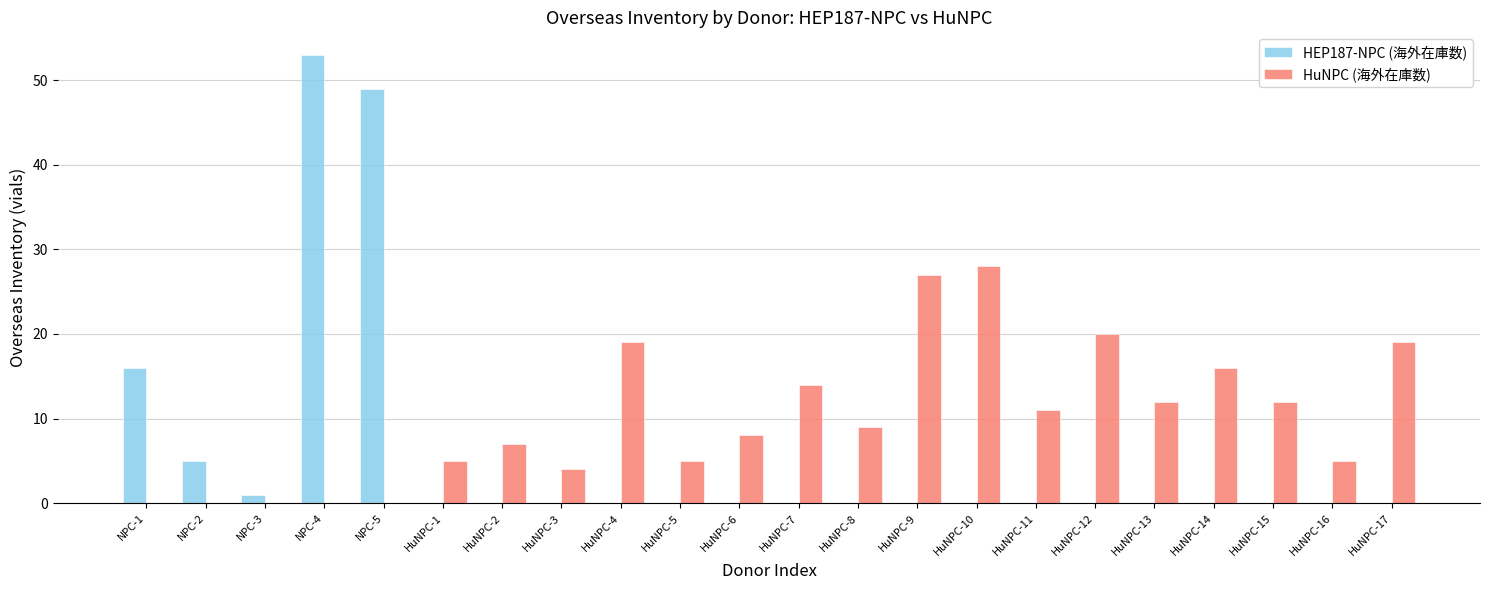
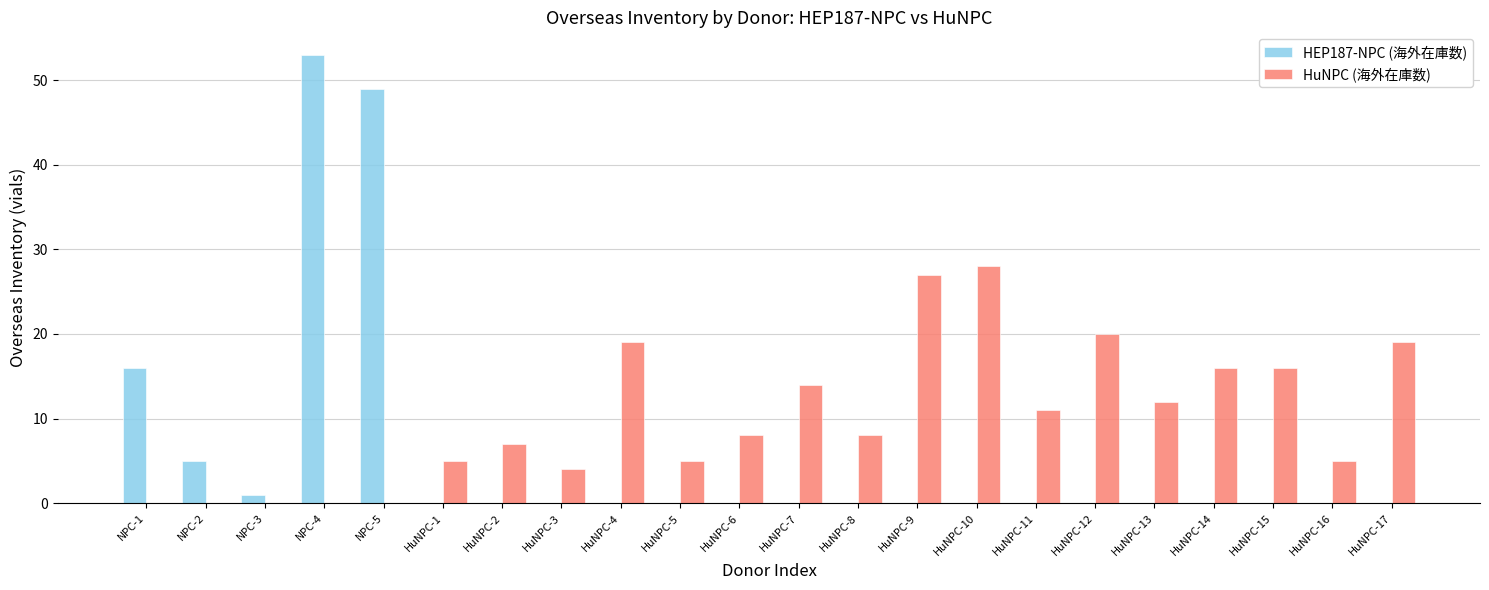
  {
    "HEP187-NPC (海外在庫数)": {
      "NPC-1": 16,
      "NPC-2": 5,
      "NPC-3": 1,
      "NPC-4": 53,
      "NPC-5": 49,
      "HuNPC-1": 0,
      "HuNPC-2": 0,
      "HuNPC-3": 0,
      "HuNPC-4": 0,
      "HuNPC-5": 0,
      "HuNPC-6": 0,
      "HuNPC-7": 0,
      "HuNPC-8": 0,
      "HuNPC-9": 0,
      "HuNPC-10": 0,
      "HuNPC-11": 0,
      "HuNPC-12": 0,
      "HuNPC-13": 0,
      "HuNPC-14": 0,
      "HuNPC-15": 0,
      "HuNPC-16": 0,
      "HuNPC-17": 0
    },
    "HuNPC (海外在庫数)": {
      "NPC-1": 0,
      "NPC-2": 0,
      "NPC-3": 0,
      "NPC-4": 0,
      "NPC-5": 0,
      "HuNPC-1": 5,
      "HuNPC-2": 7,
      "HuNPC-3": 4,
      "HuNPC-4": 19,
      "HuNPC-5": 5,
      "HuNPC-6": 8,
      "HuNPC-7": 14,
-     "HuNPC-8": 9,
+     "HuNPC-8": 8,
      "HuNPC-9": 27,
      "HuNPC-10": 28,
      "HuNPC-11": 11,
      "HuNPC-12": 20,
      "HuNPC-13": 12,
      "HuNPC-14": 16,
-     "HuNPC-15": 12,
+     "HuNPC-15": 16,
      "HuNPC-16": 5,
      "HuNPC-17": 19
    }
  }
